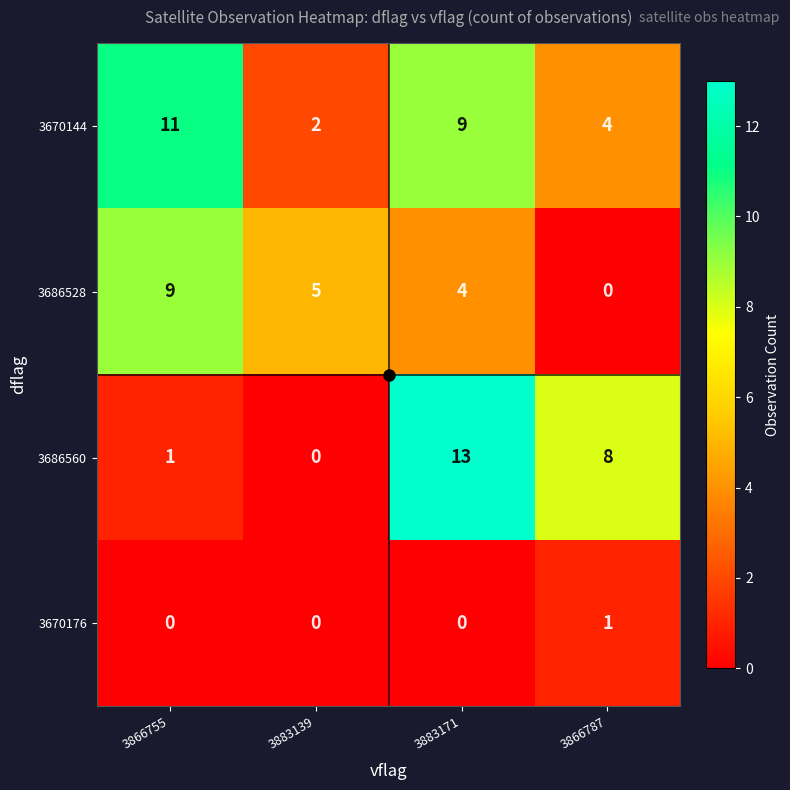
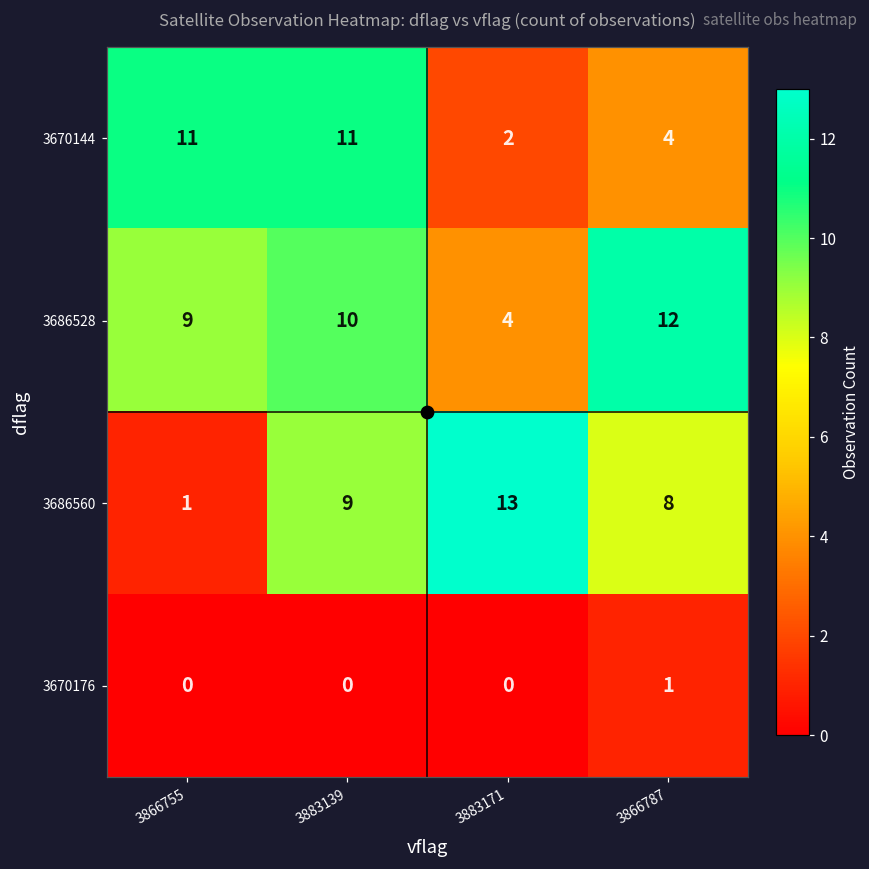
  {
    "3670144": {
      "3866755": 11,
-     "3883139": 2,
-     "3883171": 9,
+     "3883139": 11,
+     "3883171": 2,
      "3866787": 4
    },
    "3686528": {
      "3866755": 9,
-     "3883139": 5,
+     "3883139": 10,
      "3883171": 4,
-     "3866787": 0
+     "3866787": 12
    },
    "3686560": {
      "3866755": 1,
-     "3883139": 0,
+     "3883139": 9,
      "3883171": 13,
      "3866787": 8
    },
    "3670176": {
      "3866755": 0,
      "3883139": 0,
      "3883171": 0,
      "3866787": 1
    }
  }
